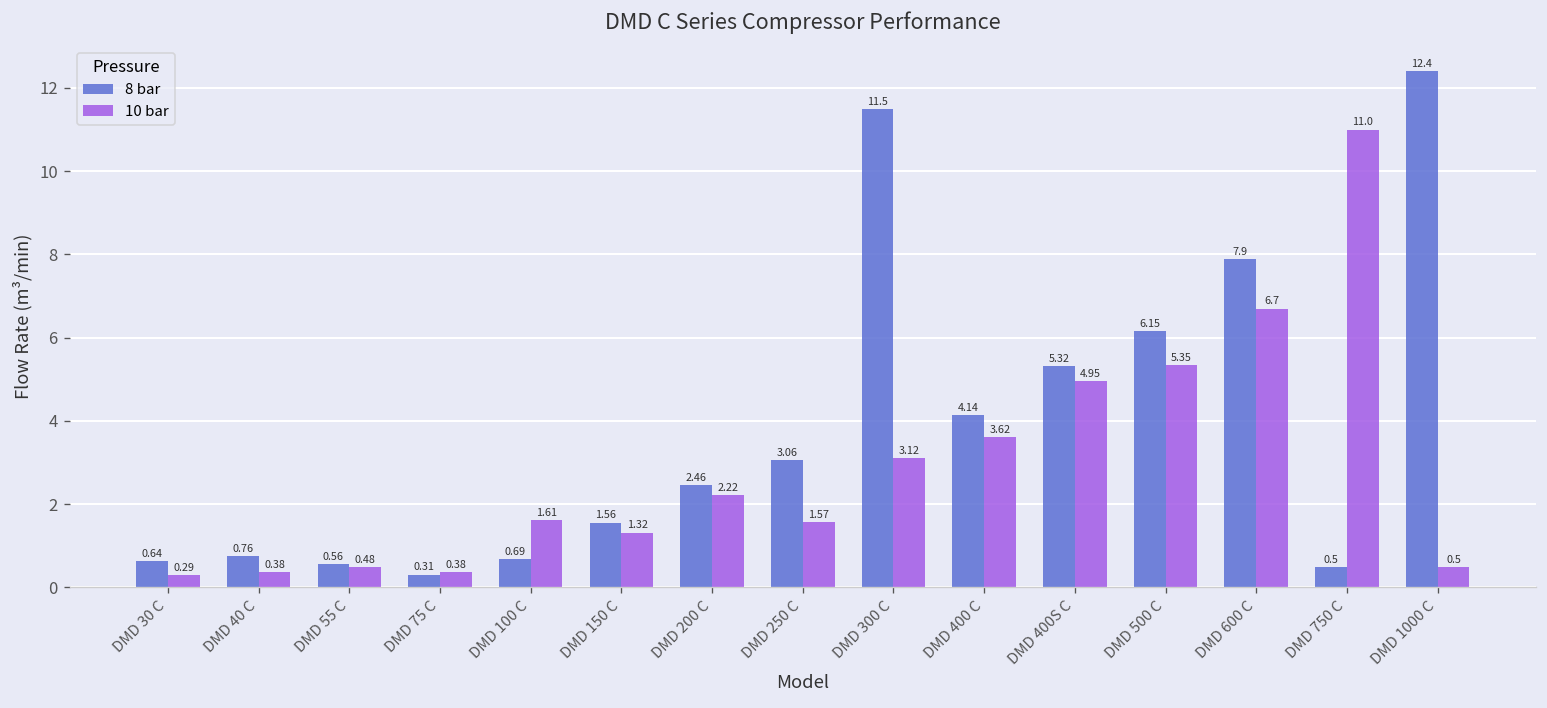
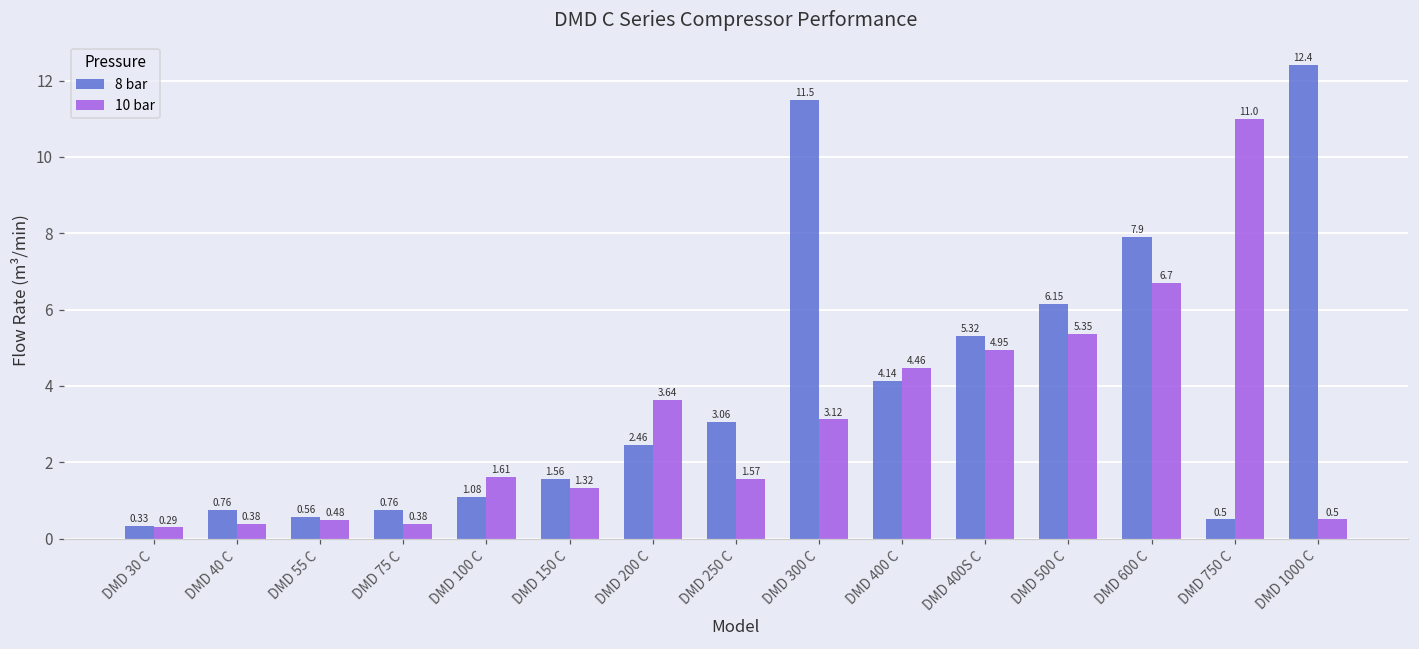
  {
    "8 bar": {
-     "DMD 30 C": 0.64,
+     "DMD 30 C": 0.33,
      "DMD 40 C": 0.76,
      "DMD 55 C": 0.56,
-     "DMD 75 C": 0.31,
-     "DMD 100 C": 0.69,
+     "DMD 75 C": 0.76,
+     "DMD 100 C": 1.08,
      "DMD 150 C": 1.56,
      "DMD 200 C": 2.46,
      "DMD 250 C": 3.06,
      "DMD 300 C": 11.5,
      "DMD 400 C": 4.14,
      "DMD 400S C": 5.32,
      "DMD 500 C": 6.15,
      "DMD 600 C": 7.9,
      "DMD 750 C": 0.5,
      "DMD 1000 C": 12.4
    },
    "10 bar": {
      "DMD 30 C": 0.29,
      "DMD 40 C": 0.38,
      "DMD 55 C": 0.48,
      "DMD 75 C": 0.38,
      "DMD 100 C": 1.61,
      "DMD 150 C": 1.32,
-     "DMD 200 C": 2.22,
+     "DMD 200 C": 3.64,
      "DMD 250 C": 1.57,
      "DMD 300 C": 3.12,
-     "DMD 400 C": 3.62,
+     "DMD 400 C": 4.46,
      "DMD 400S C": 4.95,
      "DMD 500 C": 5.35,
      "DMD 600 C": 6.7,
      "DMD 750 C": 11.0,
      "DMD 1000 C": 0.5
    }
  }
